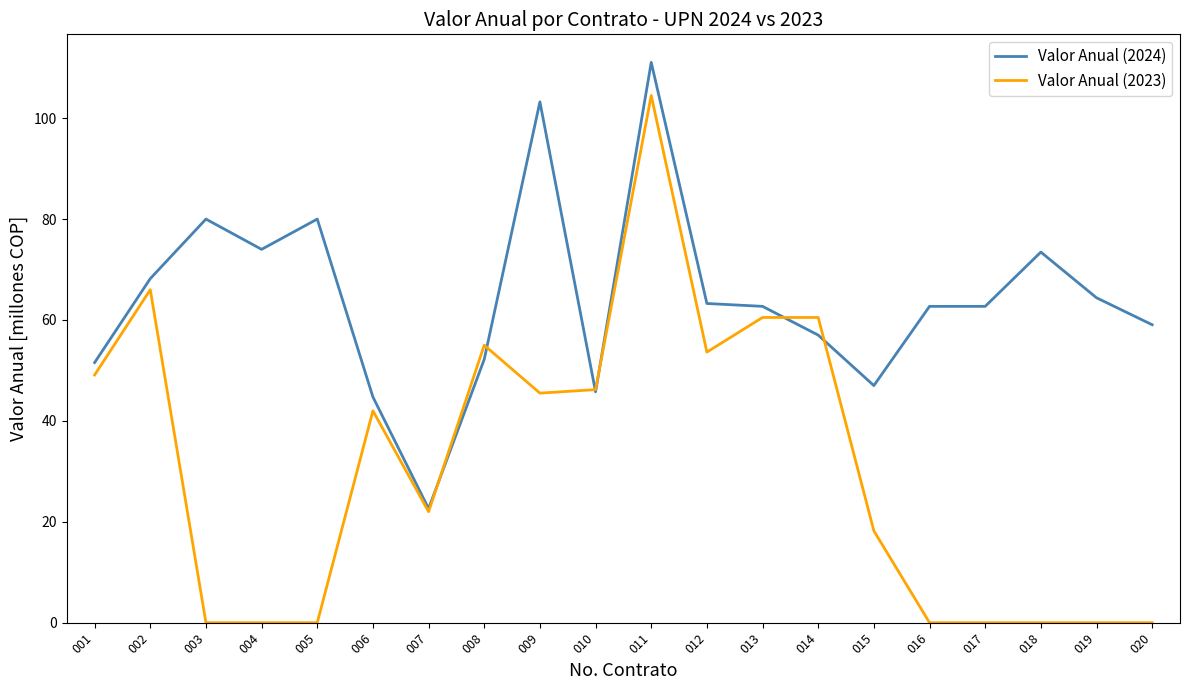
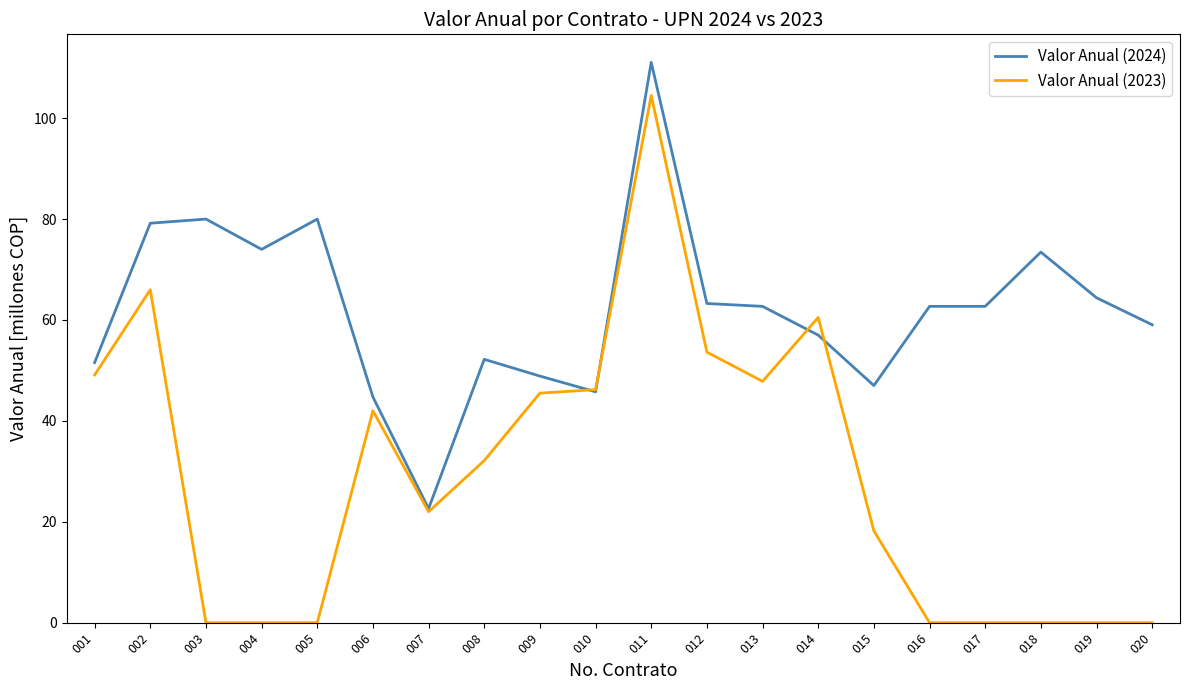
  {
    "Valor Anual (2024)": {
      "001": 52,
-     "002": 68,
+     "002": 79,
      "003": 80,
      "004": 74,
      "005": 80,
      "006": 45,
      "007": 23,
      "008": 52,
-     "009": 103,
+     "009": 49,
      "011": 111,
      "012": 63,
      "013": 63,
      "014": 57,
      "015": 47,
      "016": 63,
      "017": 63,
      "018": 73,
      "019": 64,
      "020": 59
    },
    "Valor Anual (2023)": {
      "001": 49,
      "002": 66,
      "003": 0,
      "004": 0,
      "005": 0,
      "006": 42,
      "007": 22,
-     "008": 55,
+     "008": 32,
      "009": 46,
      "011": 105,
      "012": 54,
-     "013": 61,
+     "013": 48,
      "014": 61,
      "015": 18,
      "016": 0,
      "017": 0,
      "018": 0,
      "019": 0,
      "020": 0
    }
  }
